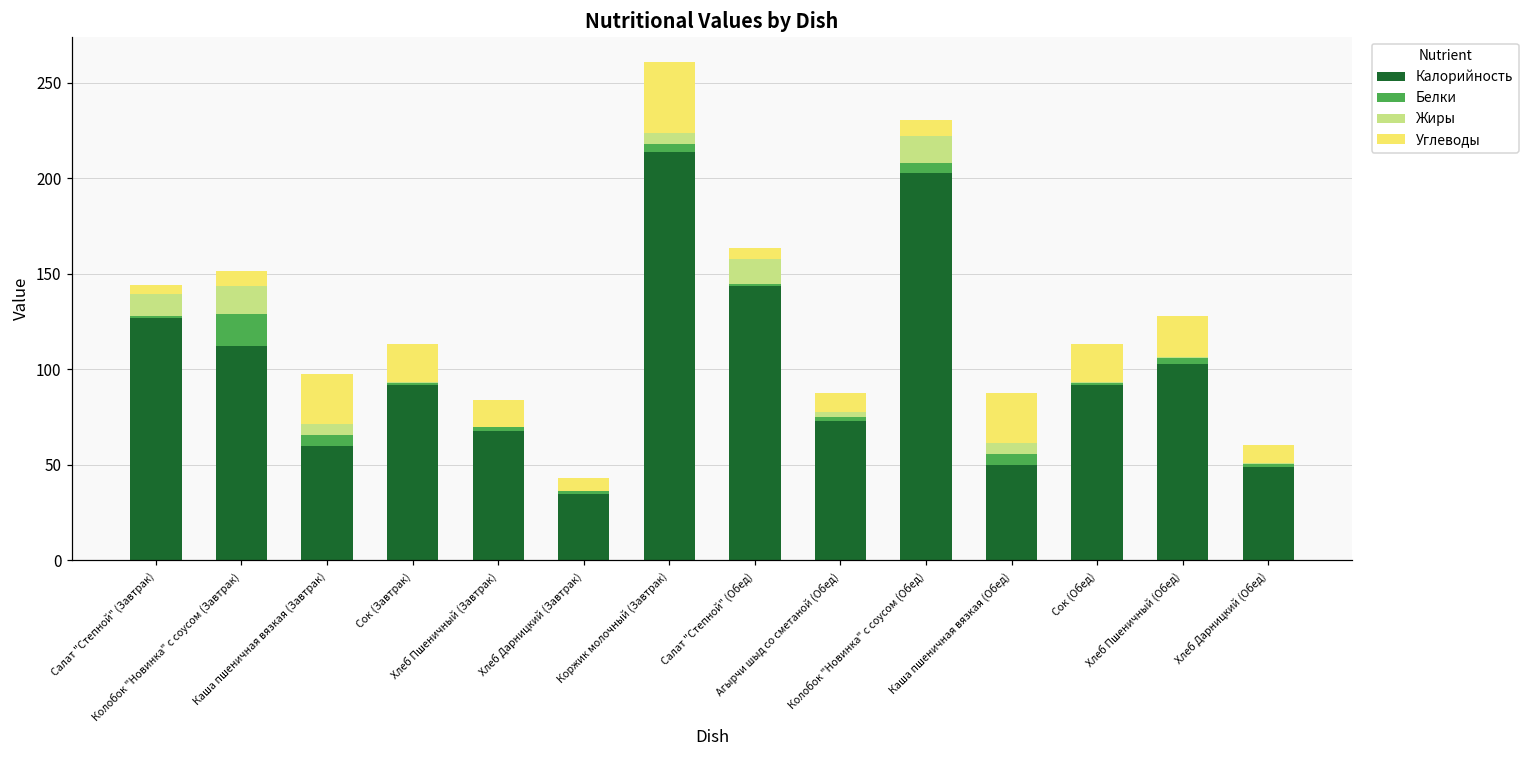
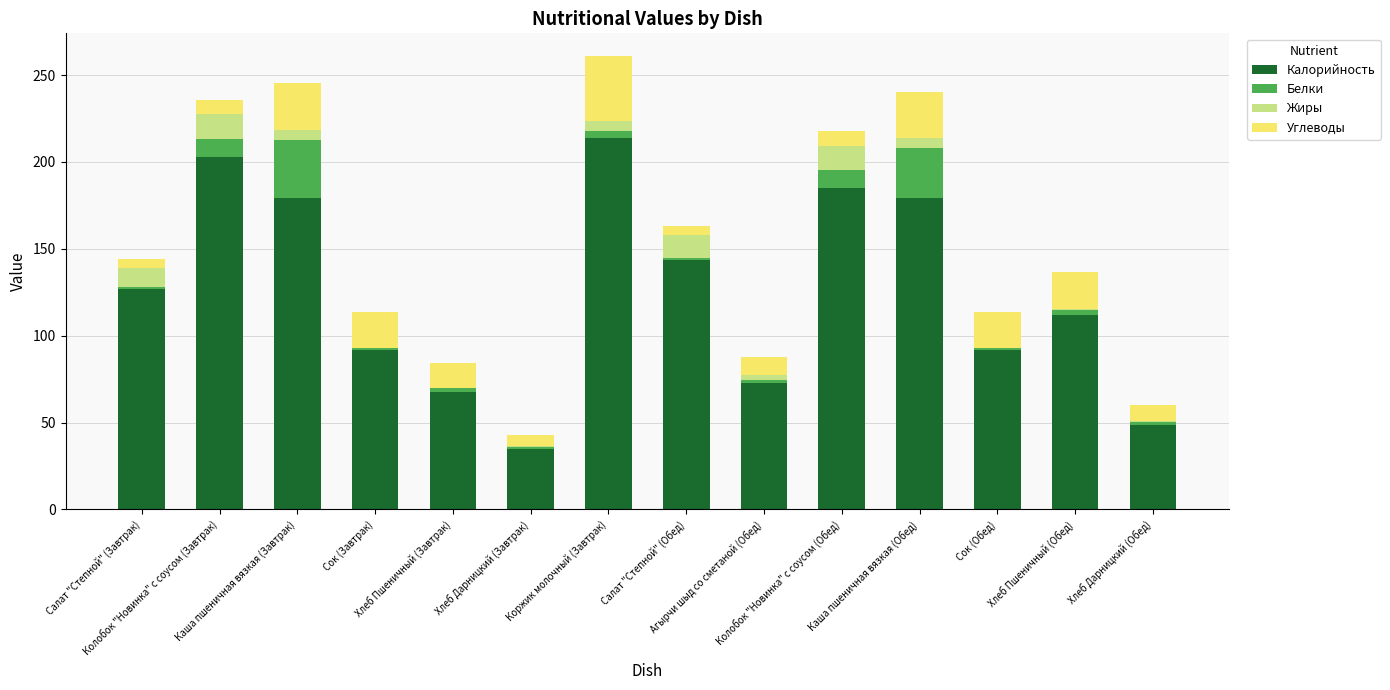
  {
    "Калорийность": {
      "Салат \"Степной\" (Завтрак)": 127,
-     "Колобок \"Новинка\" с соусом (Завтрак)": 112,
-     "Каша пшеничная вязкая (Завтрак)": 60,
+     "Колобок \"Новинка\" с соусом (Завтрак)": 203,
+     "Каша пшеничная вязкая (Завтрак)": 179,
      "Сок (Завтрак)": 92,
      "Хлеб Пшеничный (Завтрак)": 68,
      "Хлеб Дарницкий (Завтрак)": 35,
      "Коржик молочный (Завтрак)": 214,
      "Салат \"Степной\" (Обед)": 144,
      "Агырчи шыд со сметаной (Обед)": 73,
-     "Колобок \"Новинка\" с соусом (Обед)": 203,
-     "Каша пшеничная вязкая (Обед)": 50,
+     "Колобок \"Новинка\" с соусом (Обед)": 185,
+     "Каша пшеничная вязкая (Обед)": 179,
      "Сок (Обед)": 92,
-     "Хлеб Пшеничный (Обед)": 103,
+     "Хлеб Пшеничный (Обед)": 112,
      "Хлеб Дарницкий (Обед)": 49
    },
    "Белки": {
-     "Колобок \"Новинка\" с соусом (Завтрак)": 17,
-     "Каша пшеничная вязкая (Завтрак)": 6,
+     "Колобок \"Новинка\" с соусом (Завтрак)": 10,
+     "Каша пшеничная вязкая (Завтрак)": 34,
      "Хлеб Пшеничный (Завтрак)": 2,
      "Коржик молочный (Завтрак)": 4,
      "Агырчи шыд со сметаной (Обед)": 2,
-     "Колобок \"Новинка\" с соусом (Обед)": 5,
-     "Каша пшеничная вязкая (Обед)": 6,
+     "Колобок \"Новинка\" с соусом (Обед)": 10,
+     "Каша пшеничная вязкая (Обед)": 29,
      "Хлеб Пшеничный (Обед)": 3,
      "Хлеб Дарницкий (Обед)": 2
    }
  }
